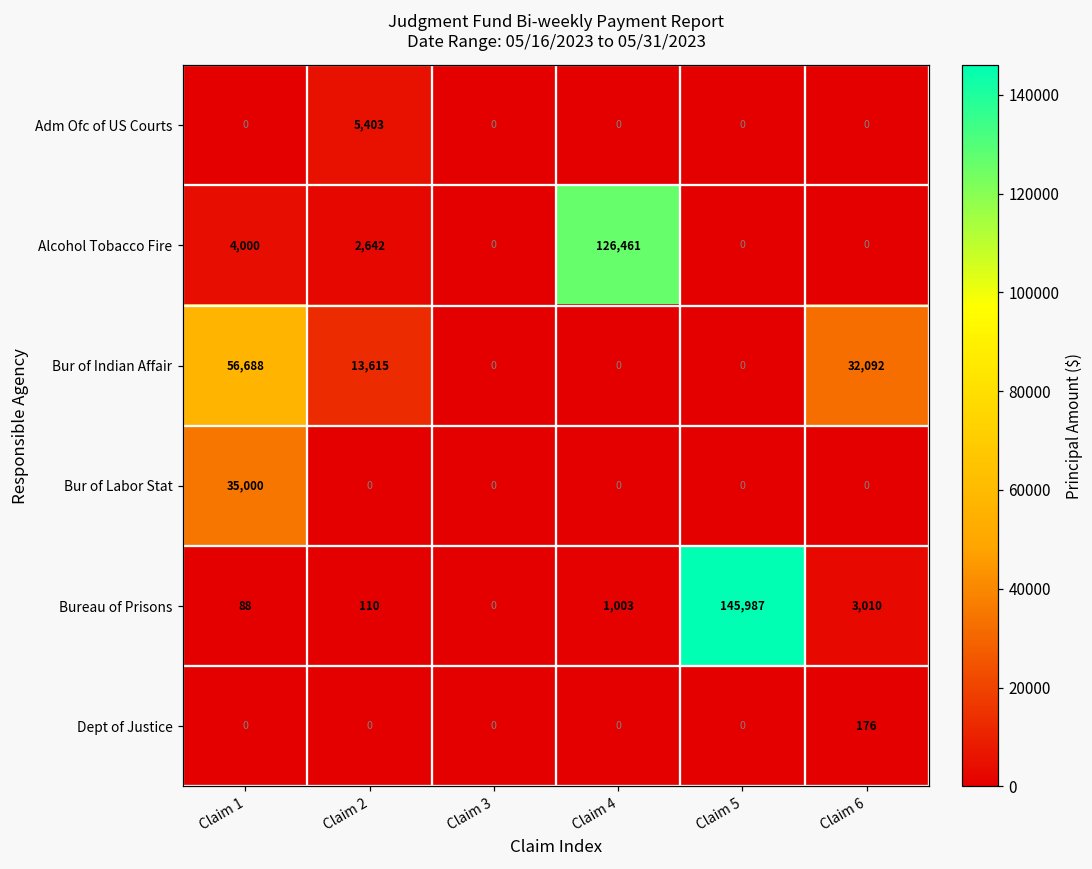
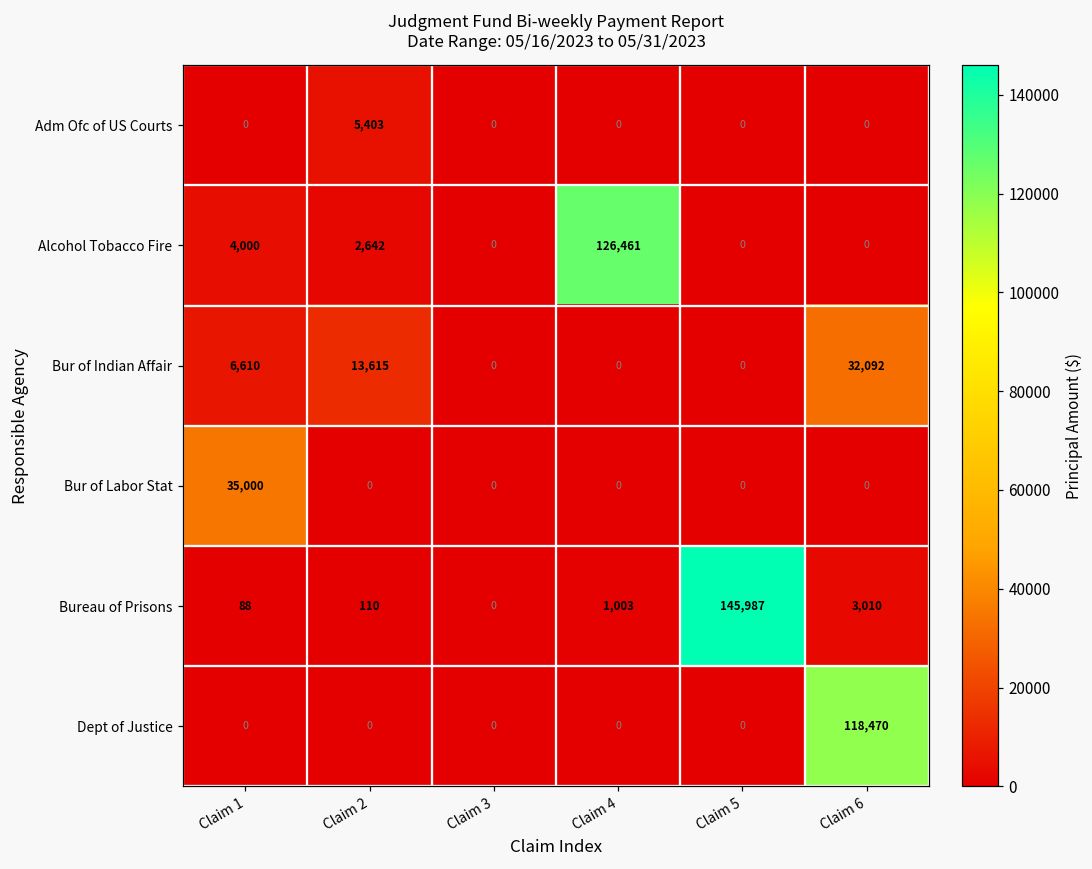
  {
    "Adm Ofc of US Courts": {
      "Claim 1": "0",
      "Claim 2": "5,403",
      "Claim 3": "0",
      "Claim 4": "0",
      "Claim 5": "0",
      "Claim 6": "0"
    },
    "Alcohol Tobacco Fire": {
      "Claim 1": "4,000",
      "Claim 2": "2,642",
      "Claim 3": "0",
      "Claim 4": "126,461",
      "Claim 5": "0",
      "Claim 6": "0"
    },
    "Bur of Indian Affair": {
-     "Claim 1": "56,688",
+     "Claim 1": "6,610",
      "Claim 2": "13,615",
      "Claim 3": "0",
      "Claim 4": "0",
      "Claim 5": "0",
      "Claim 6": "32,092"
    },
    "Bur of Labor Stat": {
      "Claim 1": "35,000",
      "Claim 2": "0",
      "Claim 3": "0",
      "Claim 4": "0",
      "Claim 5": "0",
      "Claim 6": "0"
    },
    "Bureau of Prisons": {
      "Claim 1": "88",
      "Claim 2": "110",
      "Claim 3": "0",
      "Claim 4": "1,003",
      "Claim 5": "145,987",
      "Claim 6": "3,010"
    },
    "Dept of Justice": {
      "Claim 1": "0",
      "Claim 2": "0",
      "Claim 3": "0",
      "Claim 4": "0",
      "Claim 5": "0",
-     "Claim 6": "176"
+     "Claim 6": "118,470"
    }
  }
